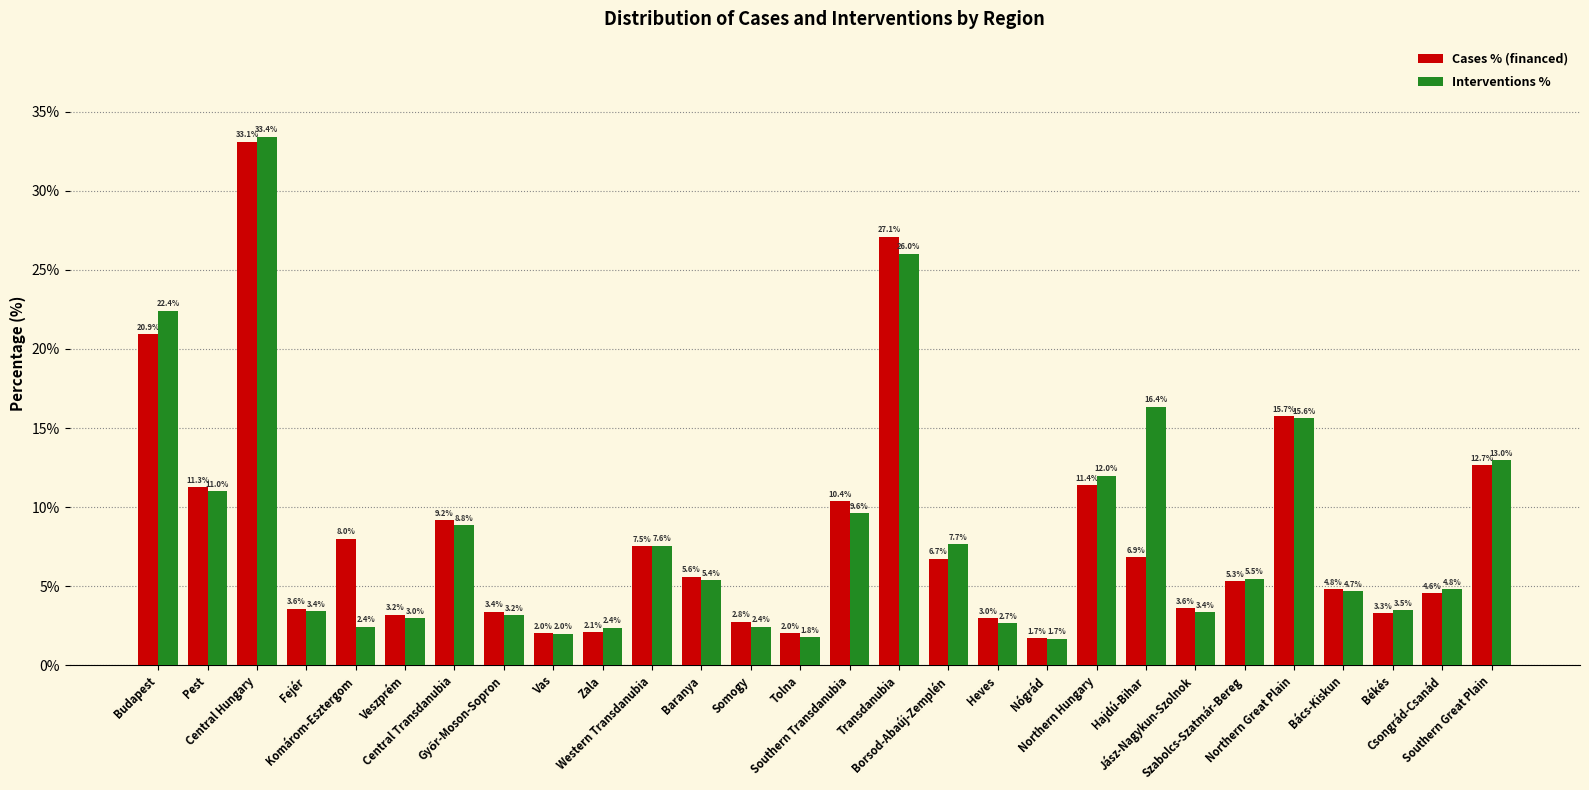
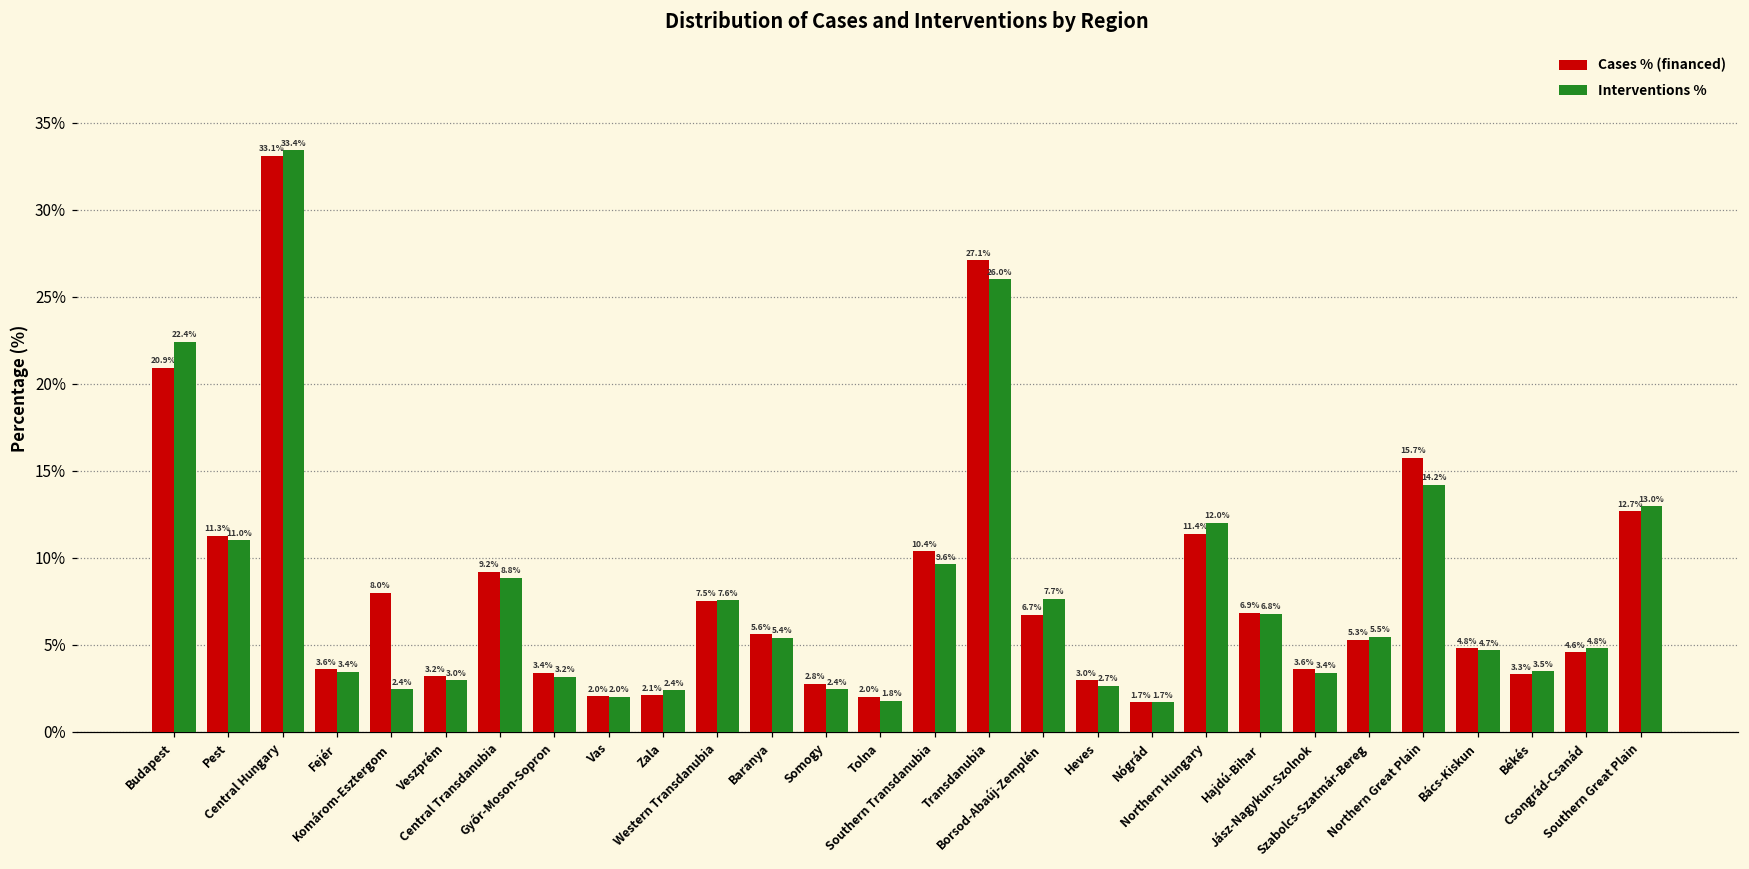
  {
    "Cases % (financed)": {
      "Budapest": "20.9%",
      "Pest": "11.3%",
      "Central Hungary": "33.1%",
      "Fejér": "3.6%",
      "Komárom-Esztergom": "8.0%",
      "Veszprém": "3.2%",
      "Central Transdanubia": "9.2%",
      "Győr-Moson-Sopron": "3.4%",
      "Vas": "2.0%",
      "Zala": "2.1%",
      "Western Transdanubia": "7.5%",
      "Baranya": "5.6%",
      "Somogy": "2.8%",
      "Tolna": "2.0%",
      "Southern Transdanubia": "10.4%",
      "Transdanubia": "27.1%",
      "Borsod-Abaúj-Zemplén": "6.7%",
      "Heves": "3.0%",
      "Nógrád": "1.7%",
      "Northern Hungary": "11.4%",
      "Hajdú-Bihar": "6.9%",
      "Jász-Nagykun-Szolnok": "3.6%",
      "Szabolcs-Szatmár-Bereg": "5.3%",
      "Northern Great Plain": "15.7%",
      "Bács-Kiskun": "4.8%",
      "Békés": "3.3%",
      "Csongrád-Csanád": "4.6%",
      "Southern Great Plain": "12.7%"
    },
    "Interventions %": {
      "Budapest": "22.4%",
      "Pest": "11.0%",
      "Central Hungary": "33.4%",
      "Fejér": "3.4%",
      "Komárom-Esztergom": "2.4%",
      "Veszprém": "3.0%",
      "Central Transdanubia": "8.8%",
      "Győr-Moson-Sopron": "3.2%",
      "Vas": "2.0%",
      "Zala": "2.4%",
      "Western Transdanubia": "7.6%",
      "Baranya": "5.4%",
      "Somogy": "2.4%",
      "Tolna": "1.8%",
      "Southern Transdanubia": "9.6%",
      "Transdanubia": "26.0%",
      "Borsod-Abaúj-Zemplén": "7.7%",
      "Heves": "2.7%",
      "Nógrád": "1.7%",
      "Northern Hungary": "12.0%",
-     "Hajdú-Bihar": "16.4%",
+     "Hajdú-Bihar": "6.8%",
      "Jász-Nagykun-Szolnok": "3.4%",
      "Szabolcs-Szatmár-Bereg": "5.5%",
-     "Northern Great Plain": "15.6%",
+     "Northern Great Plain": "14.2%",
      "Bács-Kiskun": "4.7%",
      "Békés": "3.5%",
      "Csongrád-Csanád": "4.8%",
      "Southern Great Plain": "13.0%"
    }
  }
